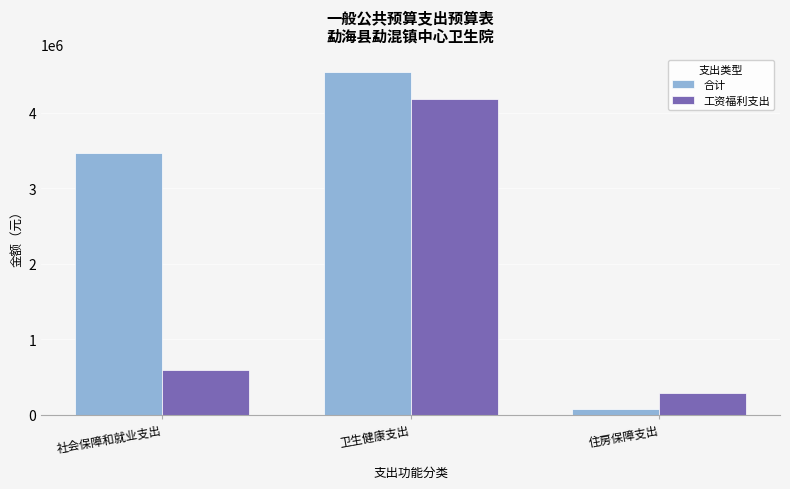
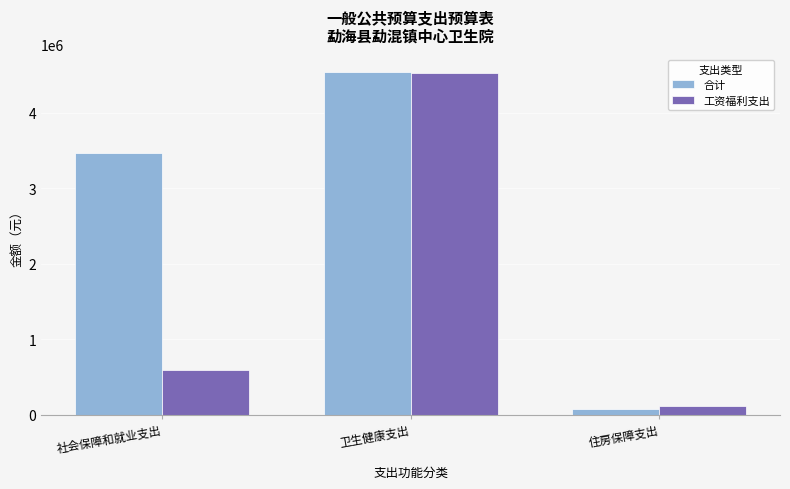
  {
    "合计": {
      "社会保障和就业支出": 3500000,
      "卫生健康支出": 4500000,
      "住房保障支出": 100000
    },
    "工资福利支出": {
      "社会保障和就业支出": 600000,
-     "卫生健康支出": 4200000,
-     "住房保障支出": 300000
+     "卫生健康支出": 4500000,
+     "住房保障支出": 100000
    }
  }
